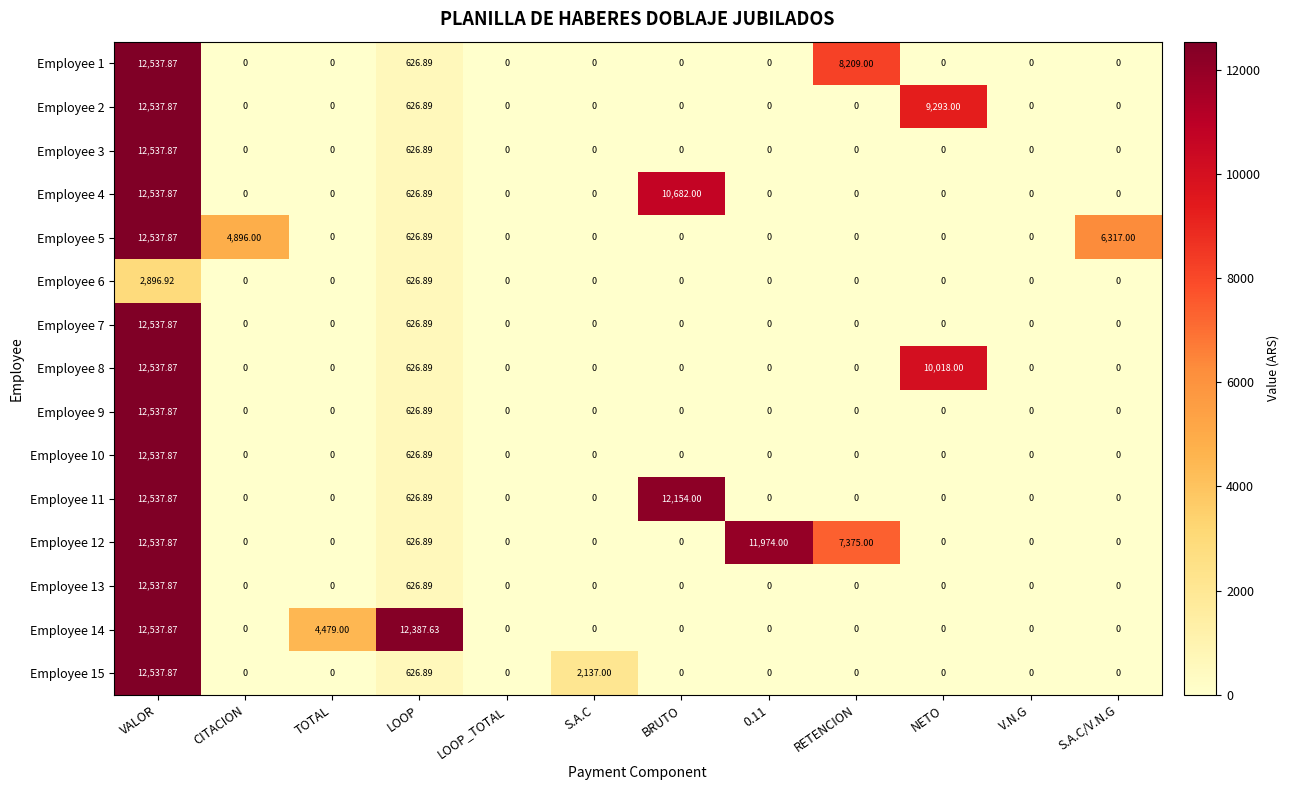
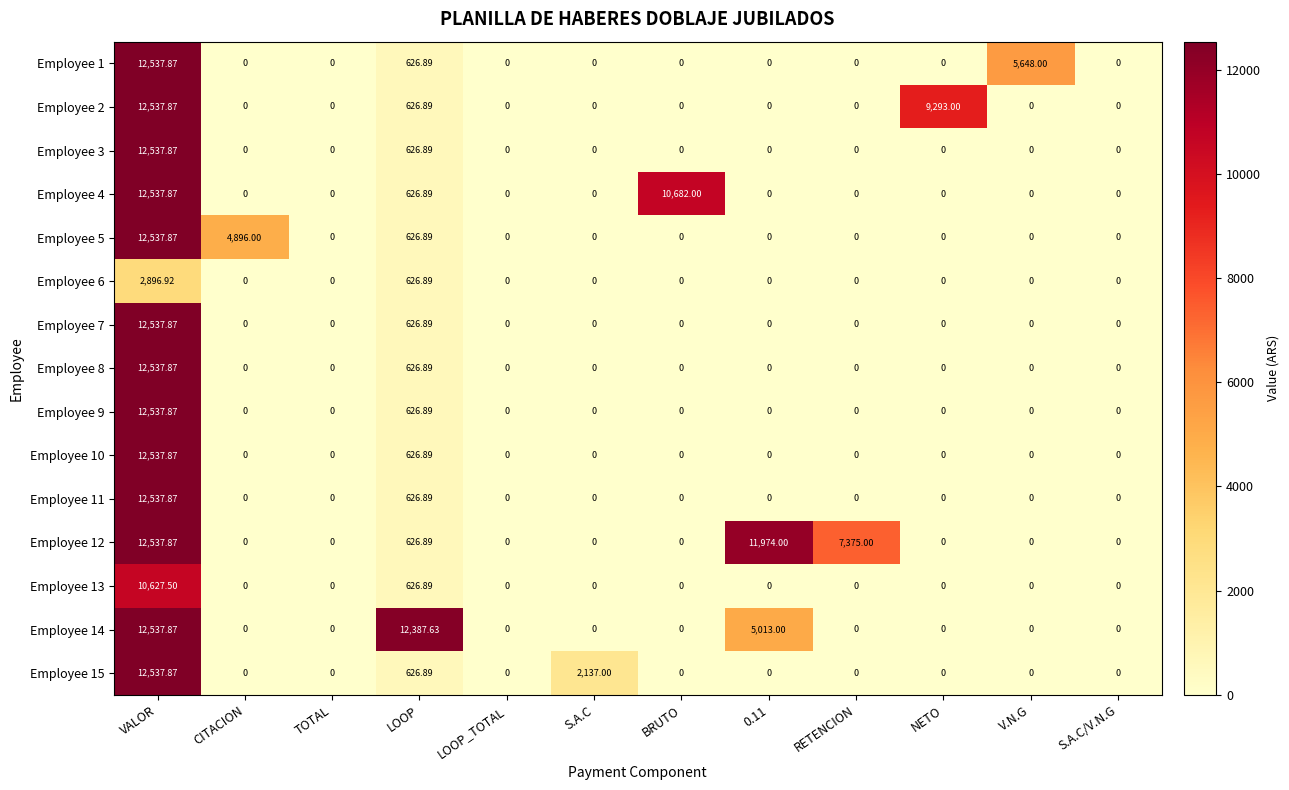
  {
    "Employee 1": {
      "VALOR": "12,537.87",
      "CITACION": "0",
      "TOTAL": "0",
      "LOOP": "626.89",
      "LOOP_TOTAL": "0",
      "S.A.C": "0",
      "BRUTO": "0",
      "0.11": "0",
-     "RETENCION": "8,209.00",
+     "RETENCION": "0",
      "NETO": "0",
-     "V.N.G": "0",
+     "V.N.G": "5,648.00",
      "S.A.C/V.N.G": "0"
    },
    "Employee 2": {
      "VALOR": "12,537.87",
      "CITACION": "0",
      "TOTAL": "0",
      "LOOP": "626.89",
      "LOOP_TOTAL": "0",
      "S.A.C": "0",
      "BRUTO": "0",
      "0.11": "0",
      "RETENCION": "0",
      "NETO": "9,293.00",
      "V.N.G": "0",
      "S.A.C/V.N.G": "0"
    },
    "Employee 3": {
      "VALOR": "12,537.87",
      "CITACION": "0",
      "TOTAL": "0",
      "LOOP": "626.89",
      "LOOP_TOTAL": "0",
      "S.A.C": "0",
      "BRUTO": "0",
      "0.11": "0",
      "RETENCION": "0",
      "NETO": "0",
      "V.N.G": "0",
      "S.A.C/V.N.G": "0"
    },
    "Employee 4": {
      "VALOR": "12,537.87",
      "CITACION": "0",
      "TOTAL": "0",
      "LOOP": "626.89",
      "LOOP_TOTAL": "0",
      "S.A.C": "0",
      "BRUTO": "10,682.00",
      "0.11": "0",
      "RETENCION": "0",
      "NETO": "0",
      "V.N.G": "0",
      "S.A.C/V.N.G": "0"
    },
    "Employee 5": {
      "VALOR": "12,537.87",
      "CITACION": "4,896.00",
      "TOTAL": "0",
      "LOOP": "626.89",
      "LOOP_TOTAL": "0",
      "S.A.C": "0",
      "BRUTO": "0",
      "0.11": "0",
      "RETENCION": "0",
      "NETO": "0",
      "V.N.G": "0",
-     "S.A.C/V.N.G": "6,317.00"
+     "S.A.C/V.N.G": "0"
    },
    "Employee 6": {
      "VALOR": "2,896.92",
      "CITACION": "0",
      "TOTAL": "0",
      "LOOP": "626.89",
      "LOOP_TOTAL": "0",
      "S.A.C": "0",
      "BRUTO": "0",
      "0.11": "0",
      "RETENCION": "0",
      "NETO": "0",
      "V.N.G": "0",
      "S.A.C/V.N.G": "0"
    },
    "Employee 7": {
      "VALOR": "12,537.87",
      "CITACION": "0",
      "TOTAL": "0",
      "LOOP": "626.89",
      "LOOP_TOTAL": "0",
      "S.A.C": "0",
      "BRUTO": "0",
      "0.11": "0",
      "RETENCION": "0",
      "NETO": "0",
      "V.N.G": "0",
      "S.A.C/V.N.G": "0"
    },
    "Employee 8": {
      "VALOR": "12,537.87",
      "CITACION": "0",
      "TOTAL": "0",
      "LOOP": "626.89",
      "LOOP_TOTAL": "0",
      "S.A.C": "0",
      "BRUTO": "0",
      "0.11": "0",
      "RETENCION": "0",
-     "NETO": "10,018.00",
+     "NETO": "0",
      "V.N.G": "0",
      "S.A.C/V.N.G": "0"
    },
    "Employee 9": {
      "VALOR": "12,537.87",
      "CITACION": "0",
      "TOTAL": "0",
      "LOOP": "626.89",
      "LOOP_TOTAL": "0",
      "S.A.C": "0",
      "BRUTO": "0",
      "0.11": "0",
      "RETENCION": "0",
      "NETO": "0",
      "V.N.G": "0",
      "S.A.C/V.N.G": "0"
    },
    "Employee 10": {
      "VALOR": "12,537.87",
      "CITACION": "0",
      "TOTAL": "0",
      "LOOP": "626.89",
      "LOOP_TOTAL": "0",
      "S.A.C": "0",
      "BRUTO": "0",
      "0.11": "0",
      "RETENCION": "0",
      "NETO": "0",
      "V.N.G": "0",
      "S.A.C/V.N.G": "0"
    },
    "Employee 11": {
      "VALOR": "12,537.87",
      "CITACION": "0",
      "TOTAL": "0",
      "LOOP": "626.89",
      "LOOP_TOTAL": "0",
      "S.A.C": "0",
-     "BRUTO": "12,154.00",
+     "BRUTO": "0",
      "0.11": "0",
      "RETENCION": "0",
      "NETO": "0",
      "V.N.G": "0",
      "S.A.C/V.N.G": "0"
    },
    "Employee 12": {
      "VALOR": "12,537.87",
      "CITACION": "0",
      "TOTAL": "0",
      "LOOP": "626.89",
      "LOOP_TOTAL": "0",
      "S.A.C": "0",
      "BRUTO": "0",
      "0.11": "11,974.00",
      "RETENCION": "7,375.00",
      "NETO": "0",
      "V.N.G": "0",
      "S.A.C/V.N.G": "0"
    },
    "Employee 13": {
-     "VALOR": "12,537.87",
+     "VALOR": "10,627.50",
      "CITACION": "0",
      "TOTAL": "0",
      "LOOP": "626.89",
      "LOOP_TOTAL": "0",
      "S.A.C": "0",
      "BRUTO": "0",
      "0.11": "0",
      "RETENCION": "0",
      "NETO": "0",
      "V.N.G": "0",
      "S.A.C/V.N.G": "0"
    },
    "Employee 14": {
      "VALOR": "12,537.87",
      "CITACION": "0",
-     "TOTAL": "4,479.00",
+     "TOTAL": "0",
      "LOOP": "12,387.63",
      "LOOP_TOTAL": "0",
      "S.A.C": "0",
      "BRUTO": "0",
-     "0.11": "0",
+     "0.11": "5,013.00",
      "RETENCION": "0",
      "NETO": "0",
      "V.N.G": "0",
      "S.A.C/V.N.G": "0"
    },
    "Employee 15": {
      "VALOR": "12,537.87",
      "CITACION": "0",
      "TOTAL": "0",
      "LOOP": "626.89",
      "LOOP_TOTAL": "0",
      "S.A.C": "2,137.00",
      "BRUTO": "0",
      "0.11": "0",
      "RETENCION": "0",
      "NETO": "0",
      "V.N.G": "0",
      "S.A.C/V.N.G": "0"
    }
  }
